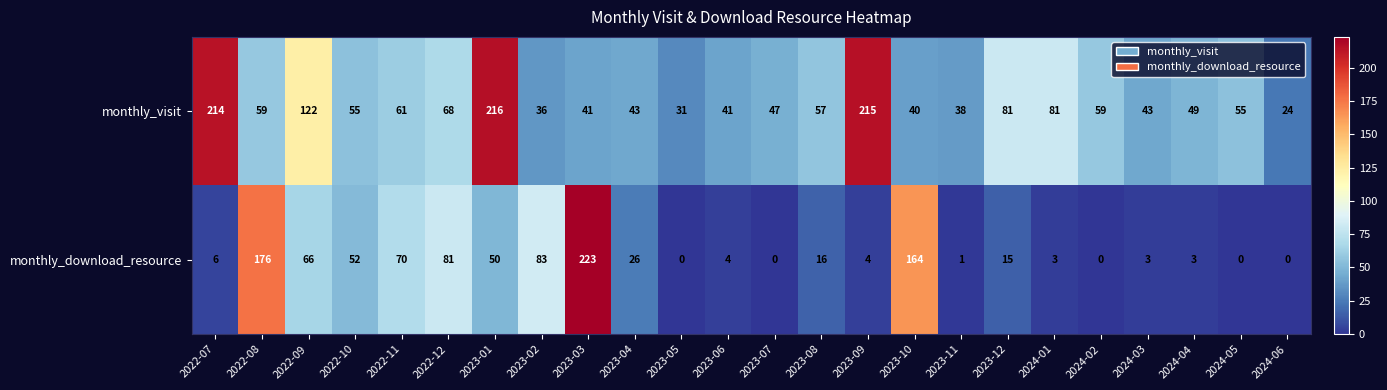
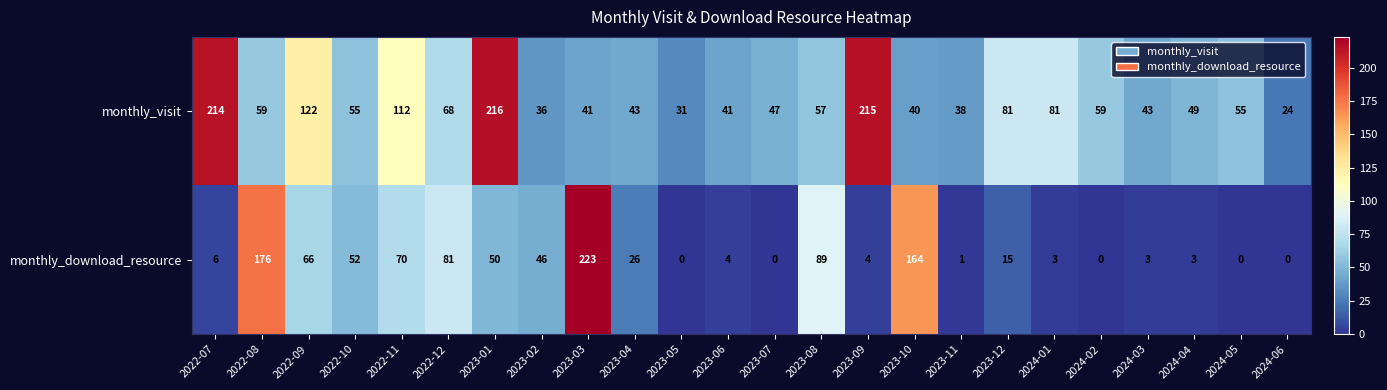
  {
    "monthly_visit": {
      "2022-07": 214,
      "2022-08": 59,
      "2022-09": 122,
      "2022-10": 55,
-     "2022-11": 61,
+     "2022-11": 112,
      "2022-12": 68,
      "2023-01": 216,
      "2023-02": 36,
      "2023-03": 41,
      "2023-04": 43,
      "2023-05": 31,
      "2023-06": 41,
      "2023-07": 47,
      "2023-08": 57,
      "2023-09": 215,
      "2023-10": 40,
      "2023-11": 38,
      "2023-12": 81,
      "2024-01": 81,
      "2024-02": 59,
      "2024-03": 43,
      "2024-04": 49,
      "2024-05": 55,
      "2024-06": 24
    },
    "monthly_download_resource": {
      "2022-07": 6,
      "2022-08": 176,
      "2022-09": 66,
      "2022-10": 52,
      "2022-11": 70,
      "2022-12": 81,
      "2023-01": 50,
-     "2023-02": 83,
+     "2023-02": 46,
      "2023-03": 223,
      "2023-04": 26,
      "2023-05": 0,
      "2023-06": 4,
      "2023-07": 0,
-     "2023-08": 16,
+     "2023-08": 89,
      "2023-09": 4,
      "2023-10": 164,
      "2023-11": 1,
      "2023-12": 15,
      "2024-01": 3,
      "2024-02": 0,
      "2024-03": 3,
      "2024-04": 3,
      "2024-05": 0,
      "2024-06": 0
    }
  }
